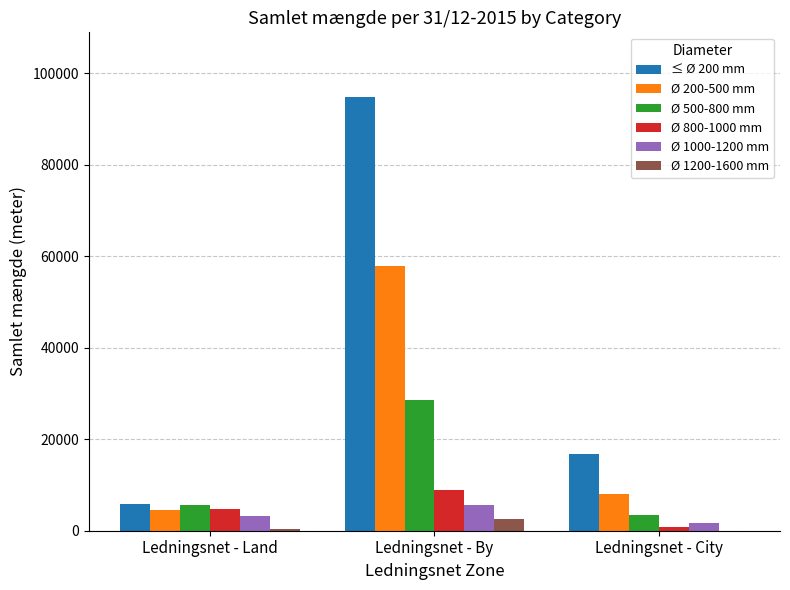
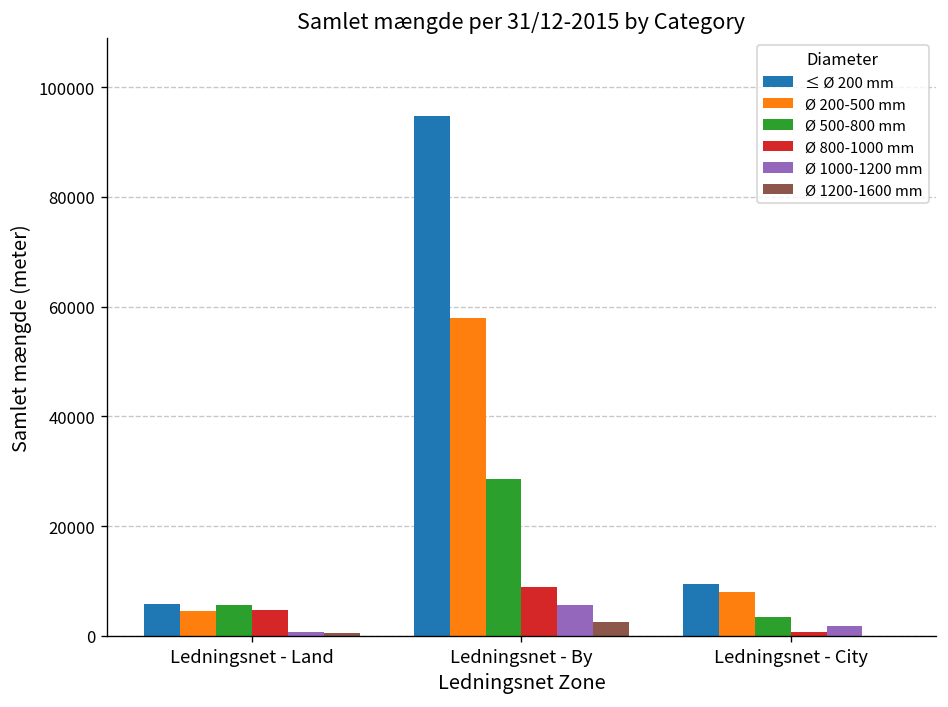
  {
    "≤ Ø 200 mm": {
      "Ledningsnet - Land": 6000,
      "Ledningsnet - By": 95000,
-     "Ledningsnet - City": 17000
+     "Ledningsnet - City": 9000
    },
    "Ø 200-500 mm": {
      "Ledningsnet - Land": 5000,
      "Ledningsnet - By": 58000,
      "Ledningsnet - City": 8000
    },
    "Ø 500-800 mm": {
      "Ledningsnet - Land": 6000,
      "Ledningsnet - By": 29000,
      "Ledningsnet - City": 3000
    },
    "Ø 800-1000 mm": {
      "Ledningsnet - Land": 5000,
      "Ledningsnet - By": 9000,
      "Ledningsnet - City": 1000
    },
    "Ø 1000-1200 mm": {
-     "Ledningsnet - Land": 3000,
+     "Ledningsnet - Land": 1000,
      "Ledningsnet - By": 6000,
      "Ledningsnet - City": 2000
    },
    "Ø 1200-1600 mm": {
      "Ledningsnet - By": 2000
    }
  }
